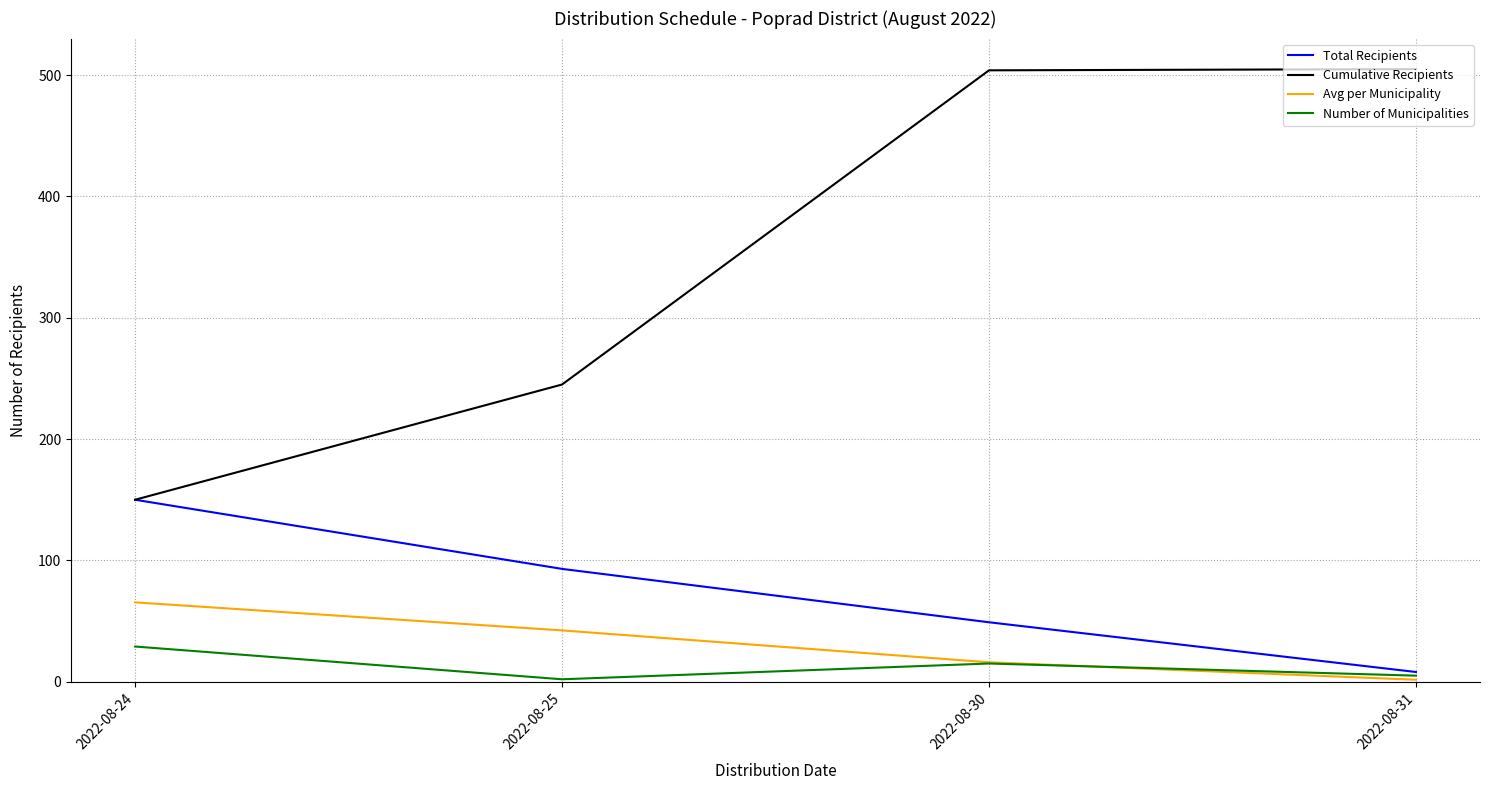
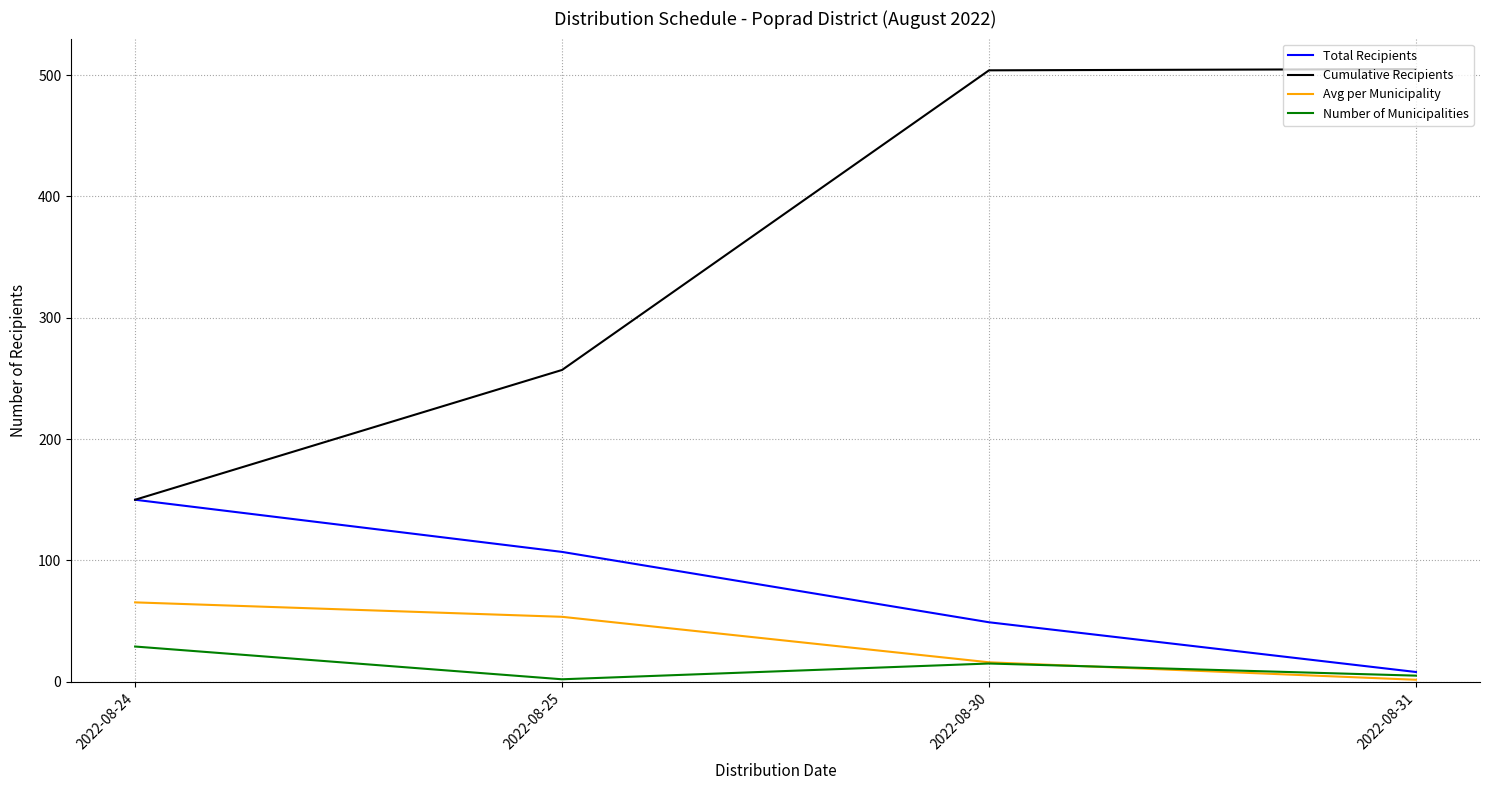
  {
    "Total Recipients": {
-     "2022-08-25": 93,
+     "2022-08-25": 107,
      "2022-08-30": 49,
      "2022-08-31": 8
    },
    "Cumulative Recipients": {
-     "2022-08-25": 245,
+     "2022-08-25": 257,
      "2022-08-30": 504
    },
    "Avg per Municipality": {
      "2022-08-24": 65,
-     "2022-08-25": 42,
+     "2022-08-25": 54,
      "2022-08-31": 2
    },
    "Number of Municipalities": {
      "2022-08-24": 29,
      "2022-08-25": 2,
      "2022-08-31": 5
    }
  }
